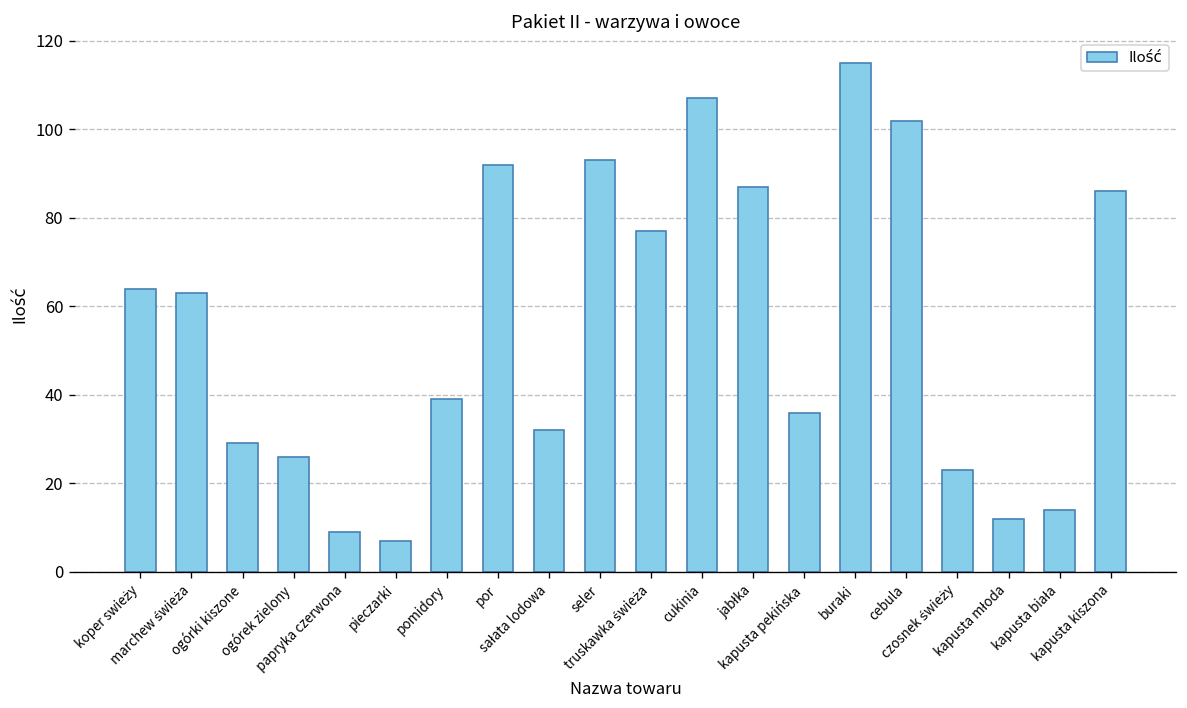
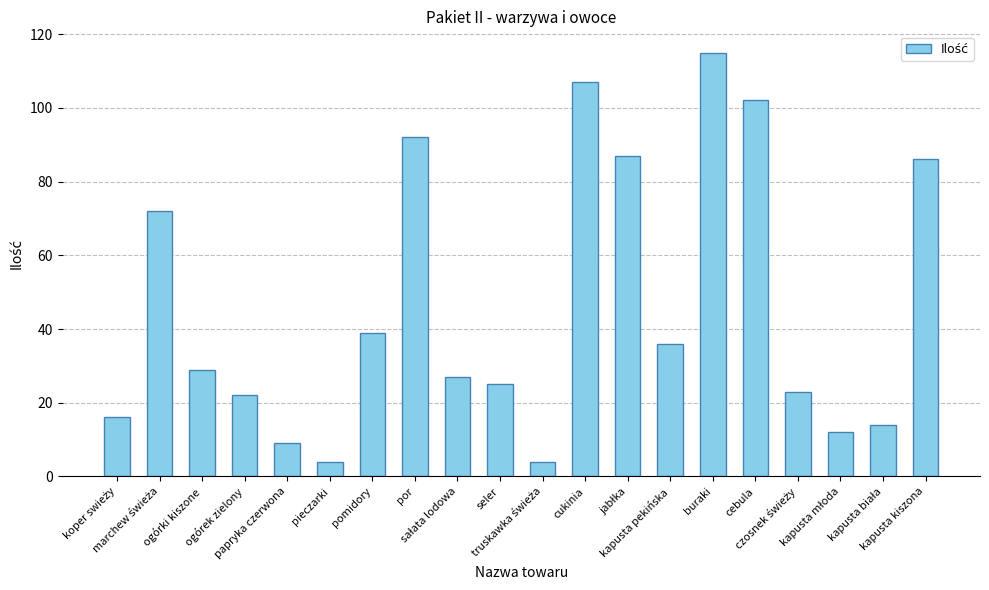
  {
-   "koper swieży": 64,
-   "marchew świeża": 63,
+   "koper swieży": 16,
+   "marchew świeża": 72,
    "ogórki kiszone": 29,
-   "ogórek zielony": 26,
+   "ogórek zielony": 22,
    "papryka czerwona": 9,
-   "pieczarki": 7,
+   "pieczarki": 4,
    "pomidory": 39,
    "por": 92,
-   "sałata lodowa": 32,
-   "seler": 93,
-   "truskawka świeża": 77,
+   "sałata lodowa": 27,
+   "seler": 25,
+   "truskawka świeża": 4,
    "cukinia": 107,
    "jabłka": 87,
    "kapusta pekińska": 36,
    "buraki": 115,
    "cebula": 102,
    "czosnek świeży": 23,
    "kapusta młoda": 12,
    "kapusta biała": 14,
    "kapusta kiszona": 86
  }
